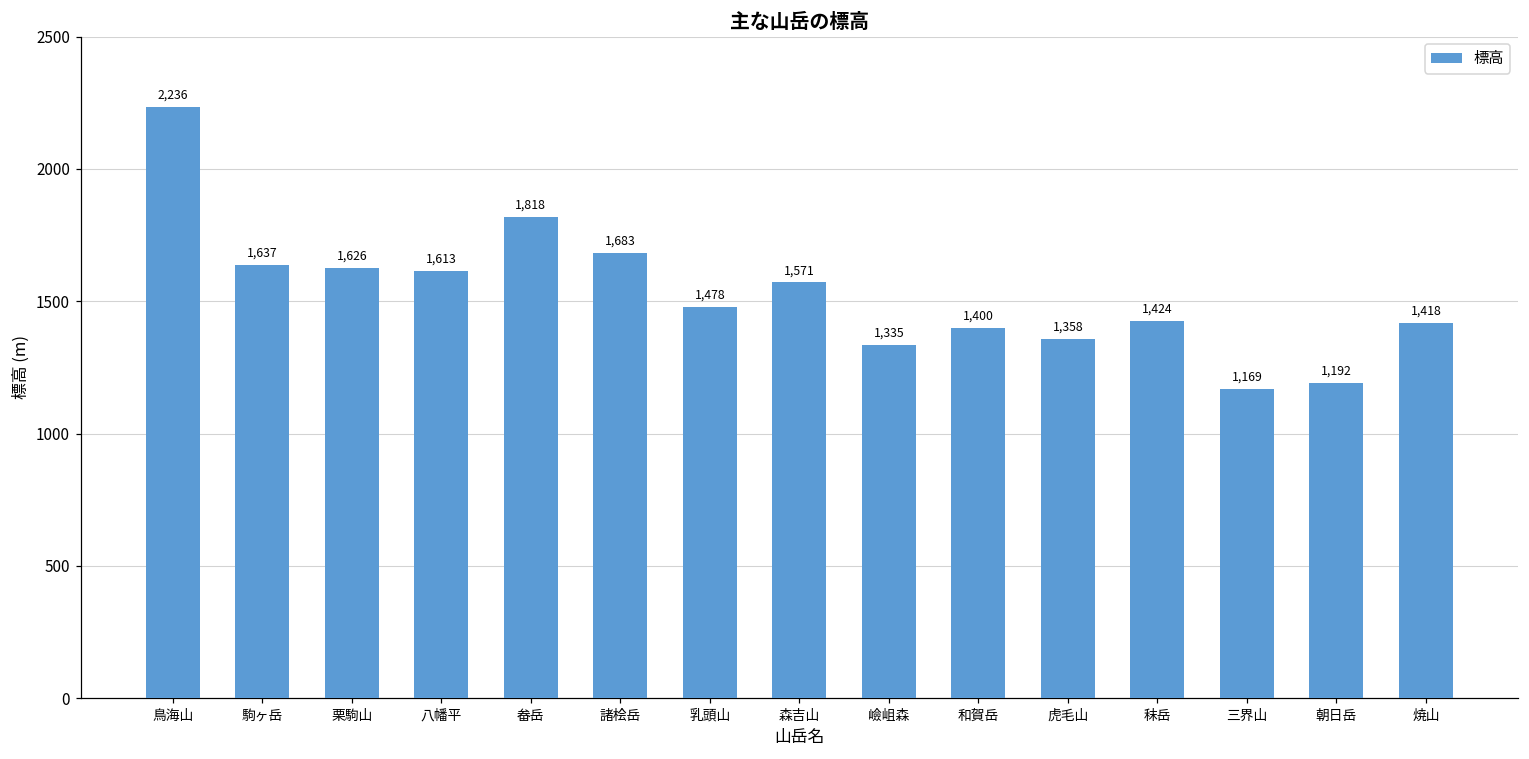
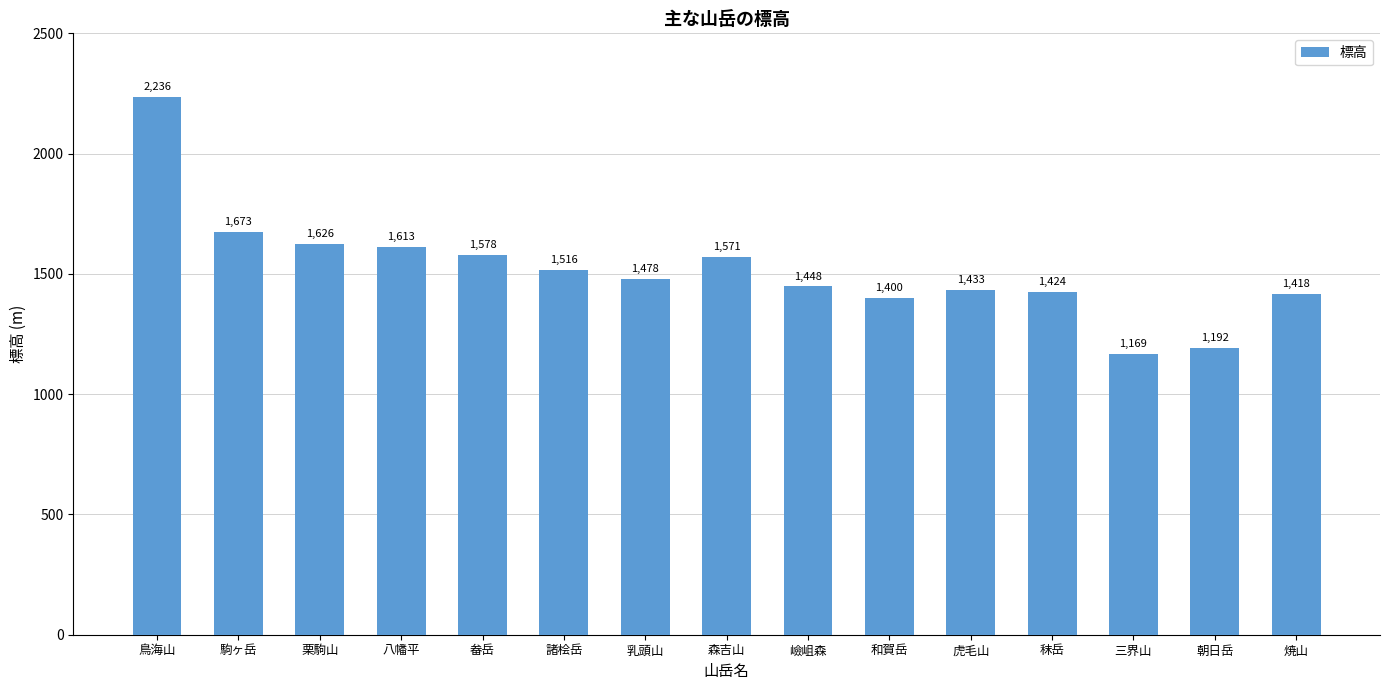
  {
    "鳥海山": "2,236",
-   "駒ヶ岳": "1,637",
+   "駒ヶ岳": "1,673",
    "栗駒山": "1,626",
    "八幡平": "1,613",
-   "畚岳": "1,818",
-   "諸桧岳": "1,683",
+   "畚岳": "1,578",
+   "諸桧岳": "1,516",
    "乳頭山": "1,478",
    "森吉山": "1,571",
-   "嶮岨森": "1,335",
+   "嶮岨森": "1,448",
    "和賀岳": "1,400",
-   "虎毛山": "1,358",
+   "虎毛山": "1,433",
    "秣岳": "1,424",
    "三界山": "1,169",
    "朝日岳": "1,192",
    "焼山": "1,418"
  }
